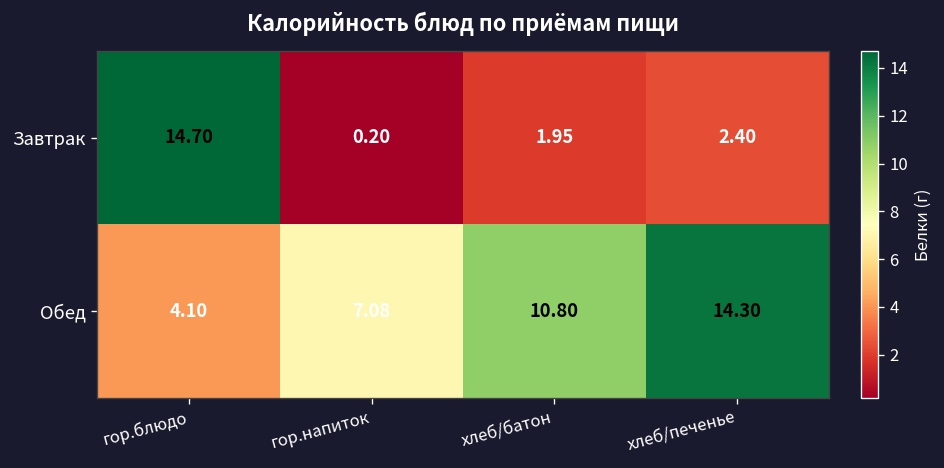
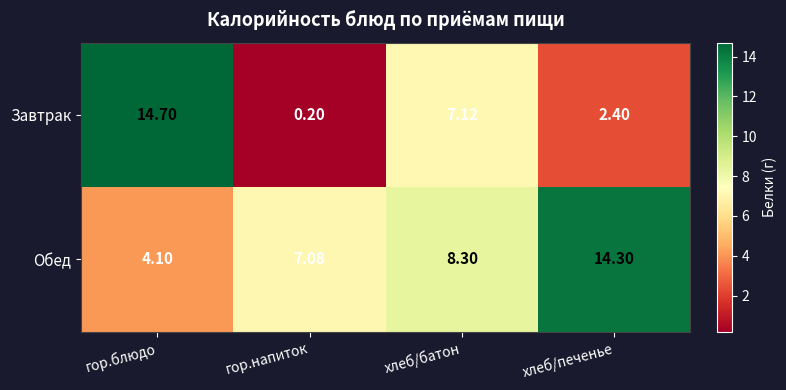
  {
    "Завтрак": {
      "гор.блюдо": 14.70,
      "гор.напиток": 0.20,
-     "хлеб/батон": 1.95,
+     "хлеб/батон": 7.12,
      "хлеб/печенье": 2.40
    },
    "Обед": {
      "гор.блюдо": 4.10,
      "гор.напиток": 7.08,
-     "хлеб/батон": 10.80,
+     "хлеб/батон": 8.30,
      "хлеб/печенье": 14.30
    }
  }
